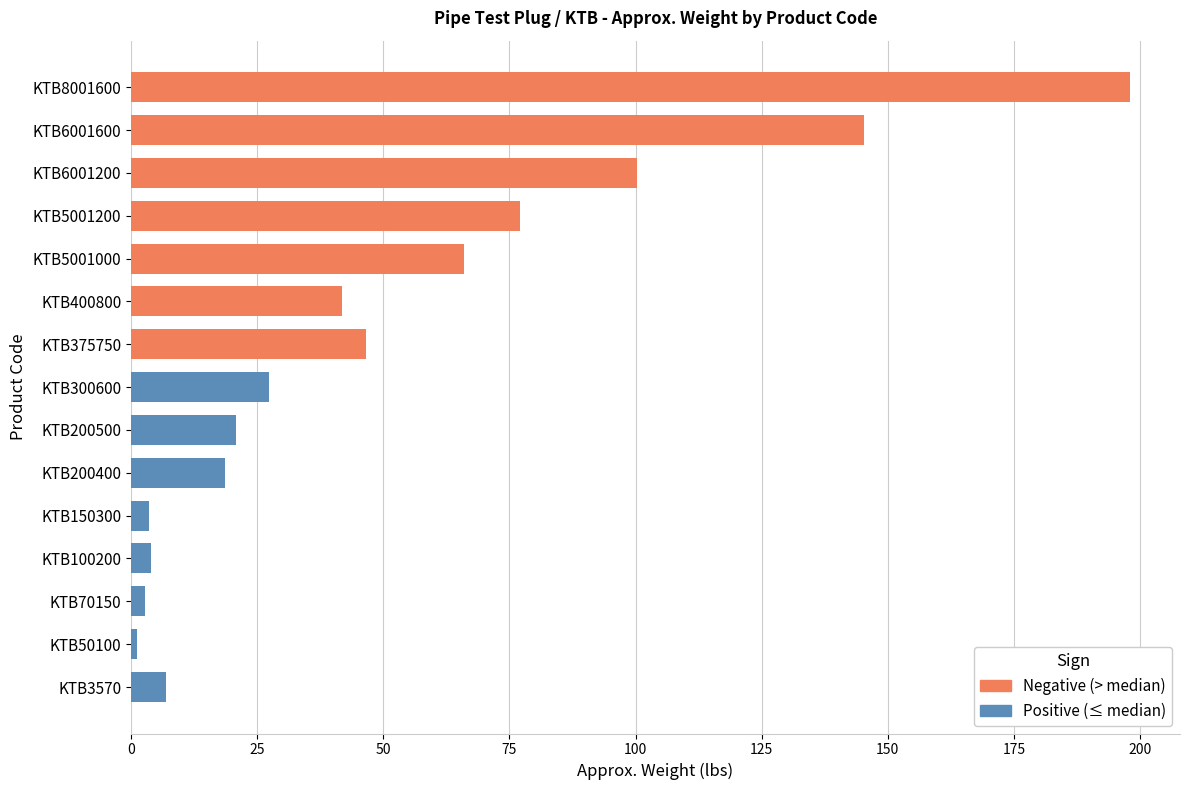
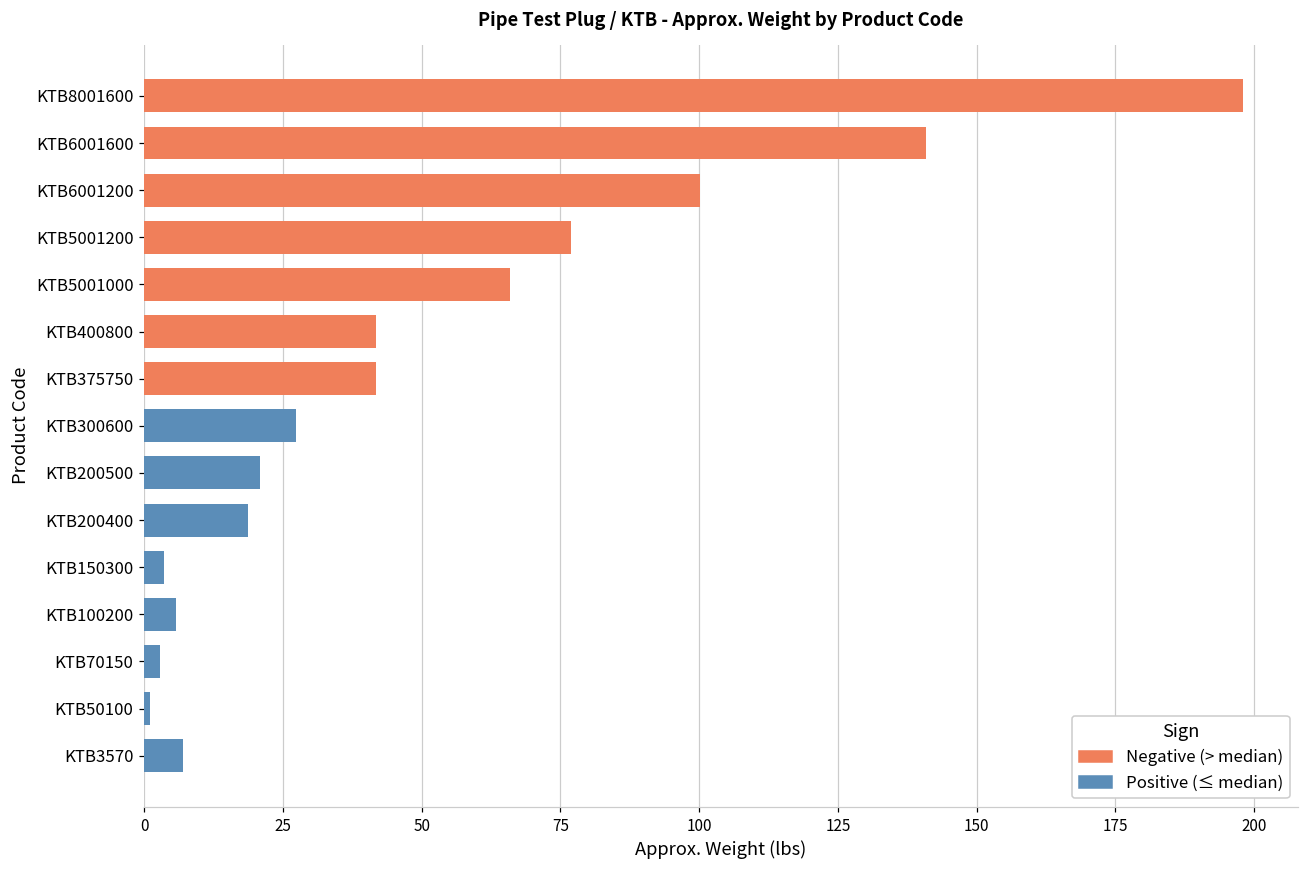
  {
    "KTB8001600": 198,
-   "KTB6001600": 145,
+   "KTB6001600": 141,
    "KTB6001200": 100,
    "KTB5001200": 77,
    "KTB5001000": 66,
    "KTB400800": 42,
-   "KTB375750": 47,
+   "KTB375750": 42,
    "KTB300600": 27,
    "KTB200500": 21,
    "KTB200400": 19,
    "KTB150300": 4,
-   "KTB100200": 4,
+   "KTB100200": 6,
    "KTB70150": 3,
    "KTB50100": 1,
    "KTB3570": 7
  }
